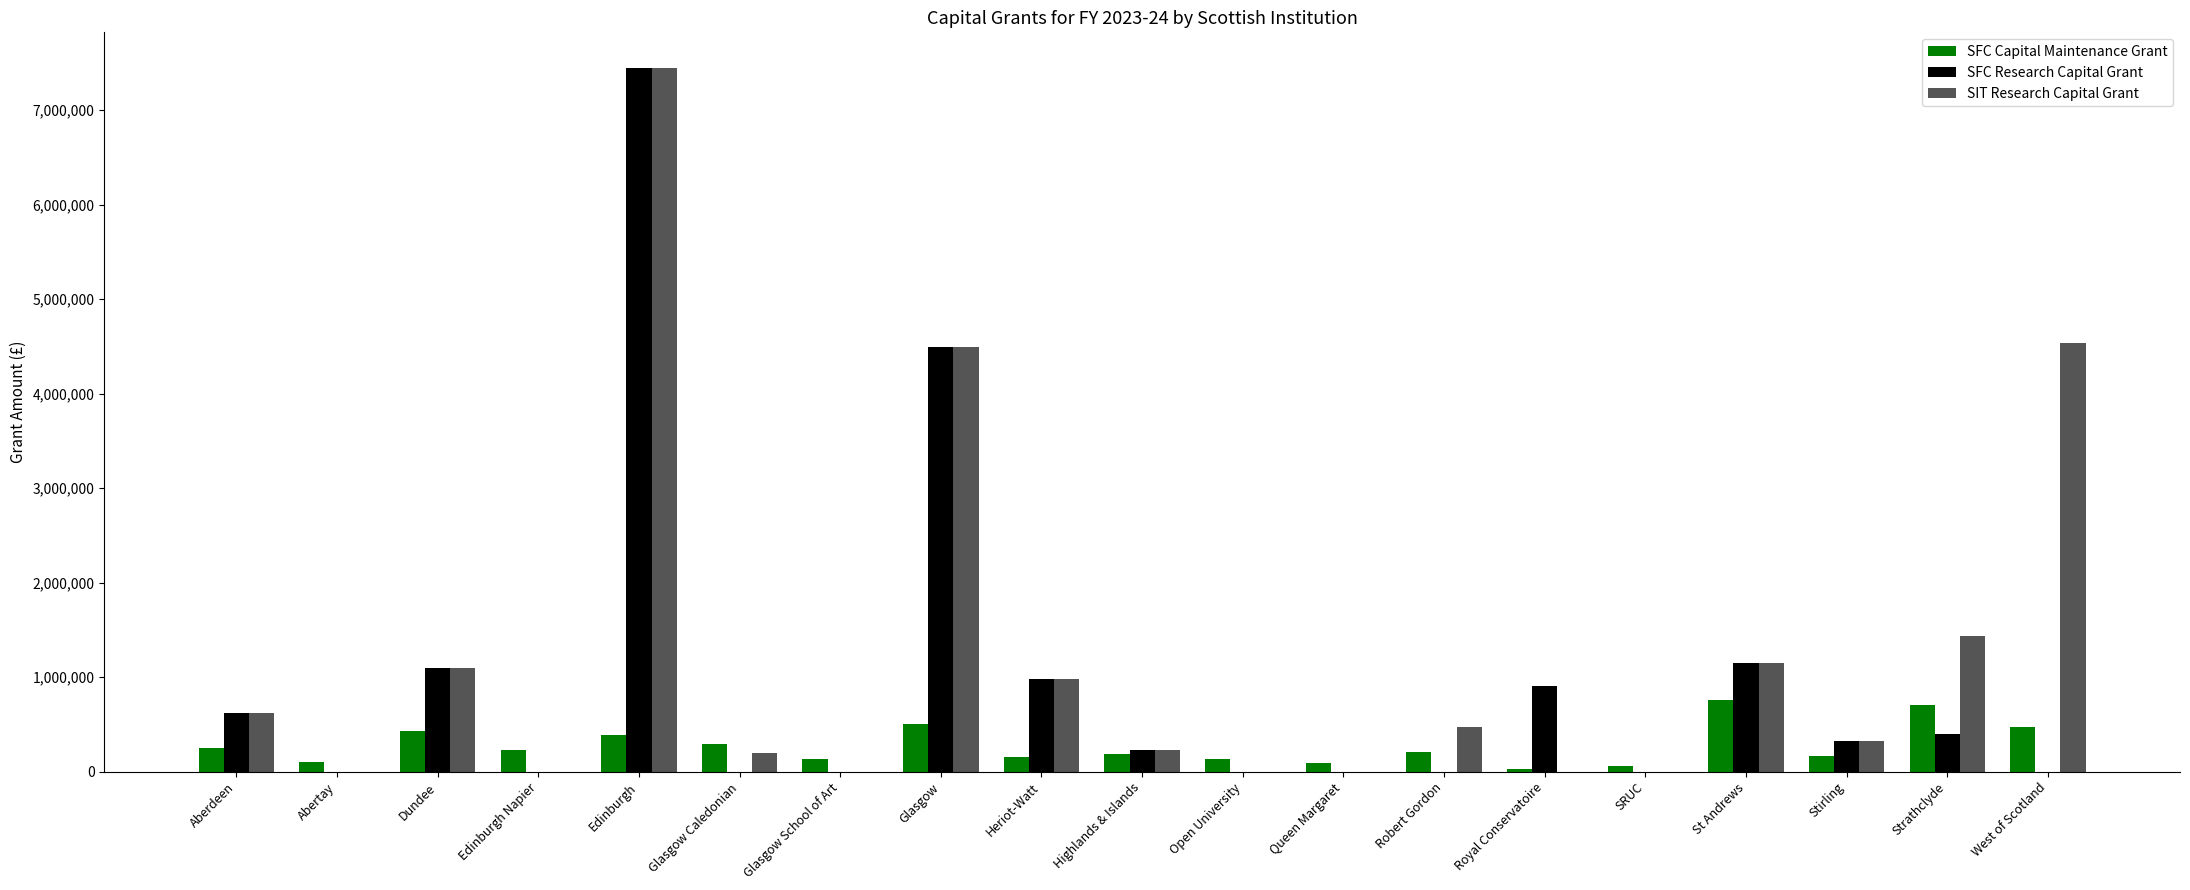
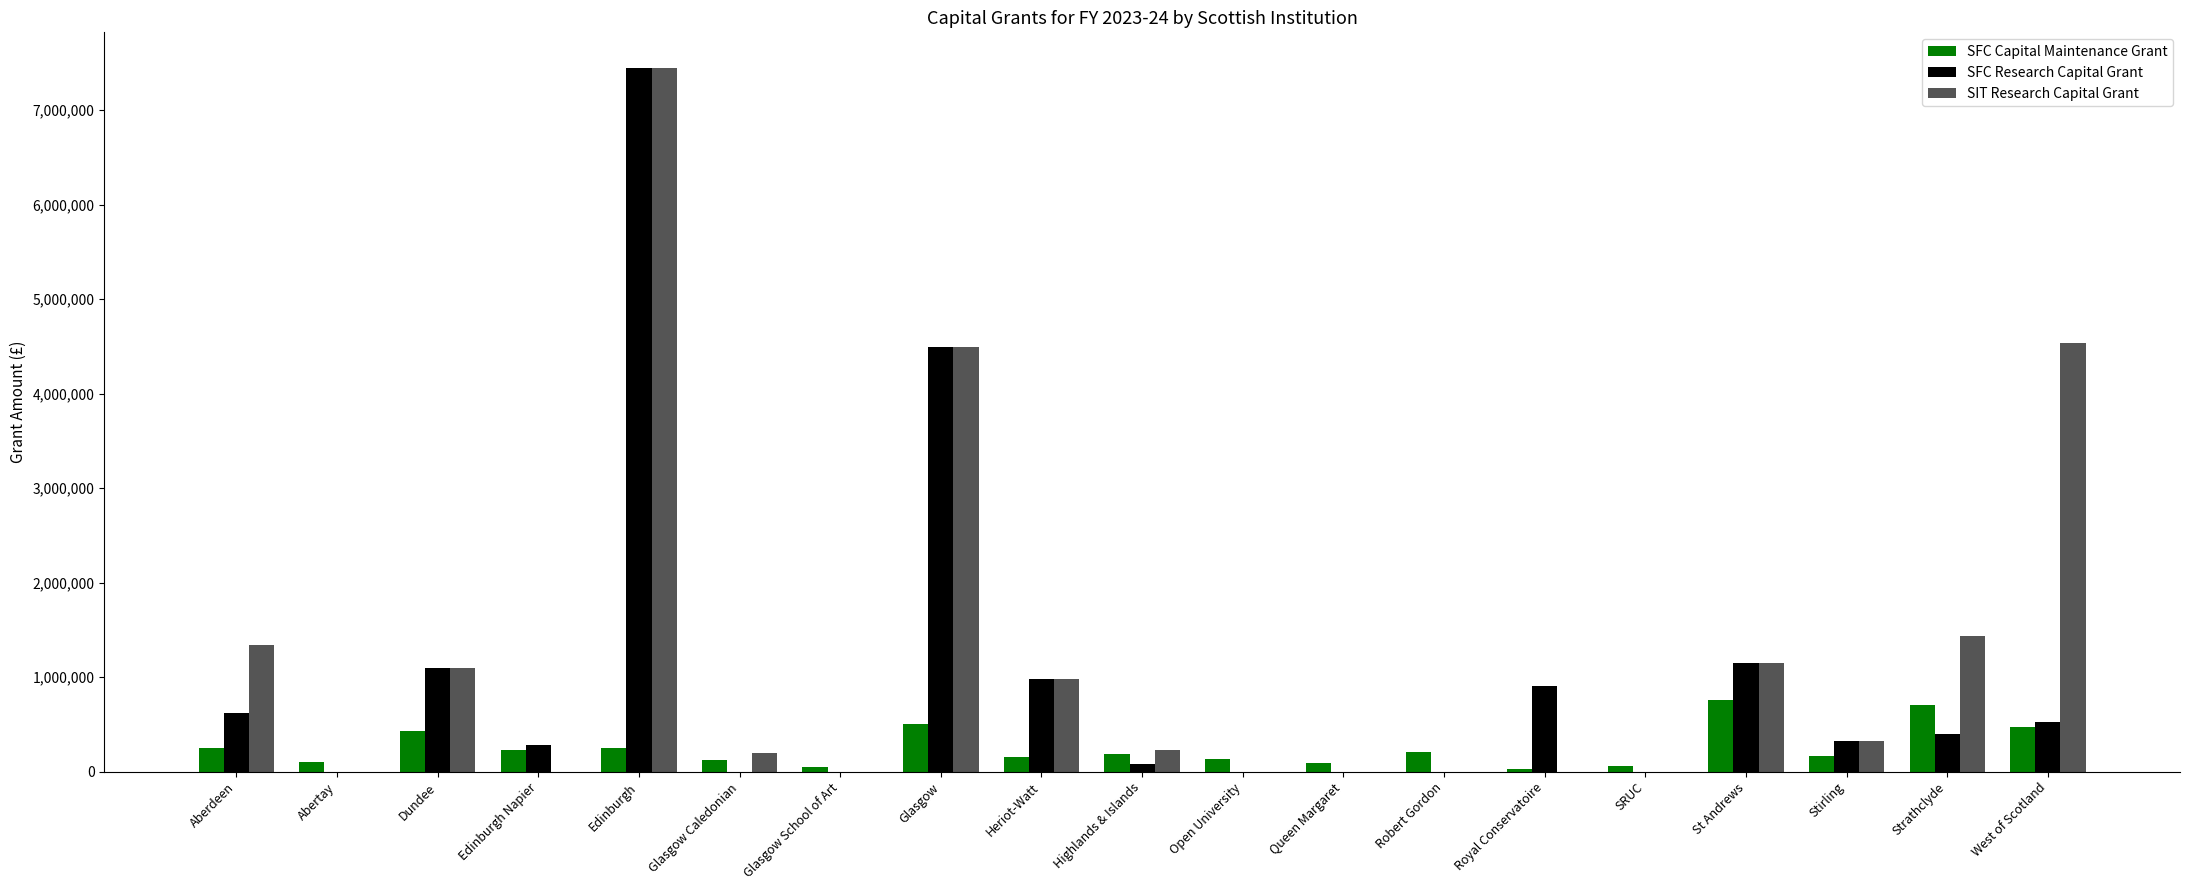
  {
    "SFC Capital Maintenance Grant": {
      "Aberdeen": "300,000",
      "Abertay": "100,000",
      "Dundee": "400,000",
      "Edinburgh Napier": "200,000",
-     "Edinburgh": "400,000",
-     "Glasgow Caledonian": "300,000",
-     "Glasgow School of Art": "100,000",
+     "Edinburgh": "300,000",
+     "Glasgow Caledonian": "100,000",
+     "Glasgow School of Art": "0",
      "Glasgow": "500,000",
      "Heriot-Watt": "200,000",
      "Highlands & Islands": "200,000",
      "Open University": "100,000",
      "Queen Margaret": "100,000",
      "Robert Gordon": "200,000",
      "SRUC": "100,000",
      "St Andrews": "800,000",
      "Stirling": "200,000",
      "Strathclyde": "700,000",
      "West of Scotland": "500,000"
    },
    "SFC Research Capital Grant": {
      "Aberdeen": "600,000",
      "Abertay": "0",
      "Dundee": "1,100,000",
-     "Edinburgh Napier": "0",
+     "Edinburgh Napier": "300,000",
      "Edinburgh": "7,400,000",
      "Glasgow Caledonian": "0",
      "Glasgow School of Art": "0",
      "Glasgow": "4,500,000",
      "Heriot-Watt": "1,000,000",
-     "Highlands & Islands": "200,000",
+     "Highlands & Islands": "100,000",
      "Open University": "0",
      "Queen Margaret": "0",
      "Robert Gordon": "0",
      "Royal Conservatoire": "900,000",
      "SRUC": "0",
      "St Andrews": "1,100,000",
      "Stirling": "300,000",
      "Strathclyde": "400,000",
-     "West of Scotland": "0"
+     "West of Scotland": "500,000"
    },
    "SIT Research Capital Grant": {
-     "Aberdeen": "600,000",
+     "Aberdeen": "1,300,000",
      "Abertay": "0",
      "Dundee": "1,100,000",
      "Edinburgh Napier": "0",
      "Edinburgh": "7,400,000",
      "Glasgow Caledonian": "200,000",
      "Glasgow School of Art": "0",
      "Glasgow": "4,500,000",
      "Heriot-Watt": "1,000,000",
      "Highlands & Islands": "200,000",
      "Open University": "0",
      "Queen Margaret": "0",
-     "Robert Gordon": "500,000",
+     "Robert Gordon": "0",
      "Royal Conservatoire": "0",
      "SRUC": "0",
      "St Andrews": "1,100,000",
      "Stirling": "300,000",
      "Strathclyde": "1,400,000",
      "West of Scotland": "4,500,000"
    }
  }
